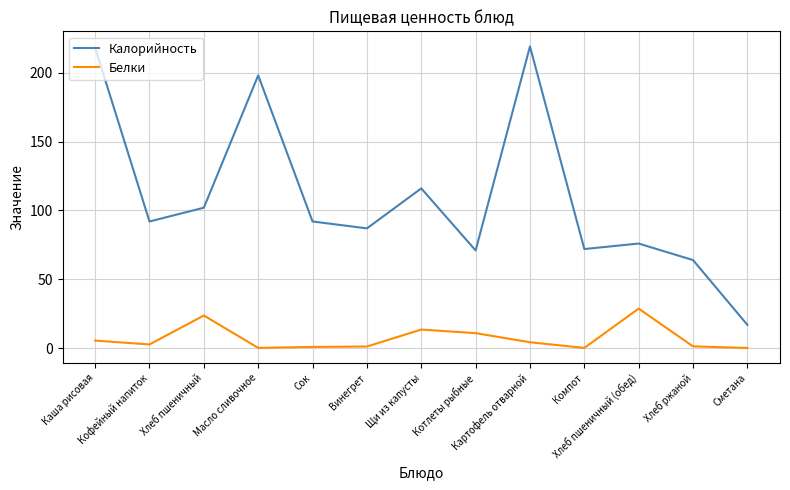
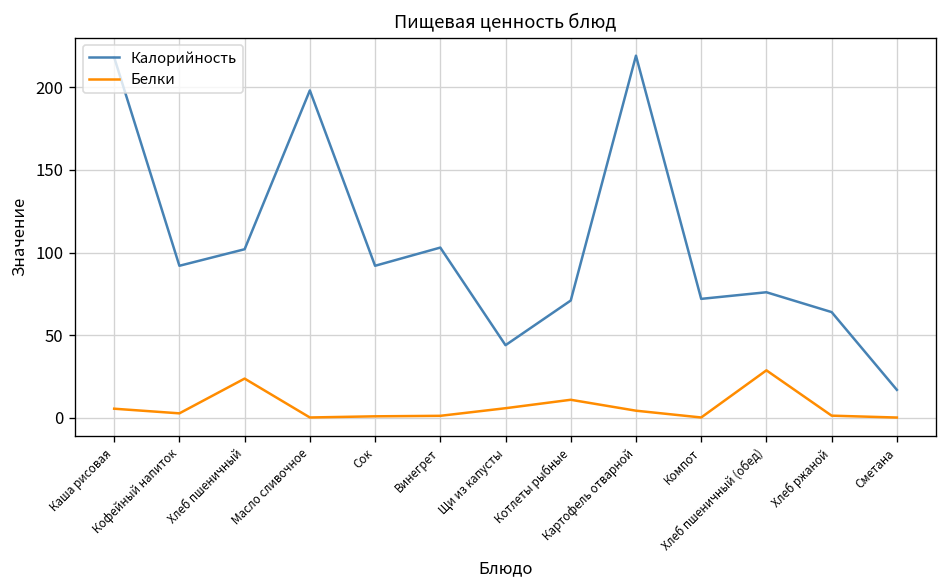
  {
    "Калорийность": {
      "Кофейный напиток": 92,
      "Хлеб пшеничный": 102,
      "Масло сливочное": 198,
      "Сок": 92,
-     "Винегрет": 87,
-     "Щи из капусты": 116,
+     "Винегрет": 103,
+     "Щи из капусты": 44,
      "Котлеты рыбные": 71,
      "Картофель отварной": 219,
      "Компот": 72,
      "Хлеб пшеничный (обед)": 76,
      "Хлеб ржаной": 64,
      "Сметана": 17
    },
    "Белки": {
      "Каша рисовая": 6,
      "Кофейный напиток": 3,
      "Хлеб пшеничный": 24,
      "Масло сливочное": 0,
      "Сок": 1,
      "Винегрет": 1,
-     "Щи из капусты": 14,
+     "Щи из капусты": 6,
      "Котлеты рыбные": 11,
      "Картофель отварной": 4,
      "Компот": 0,
      "Хлеб пшеничный (обед)": 29,
      "Хлеб ржаной": 1,
      "Сметана": 0
    }
  }
